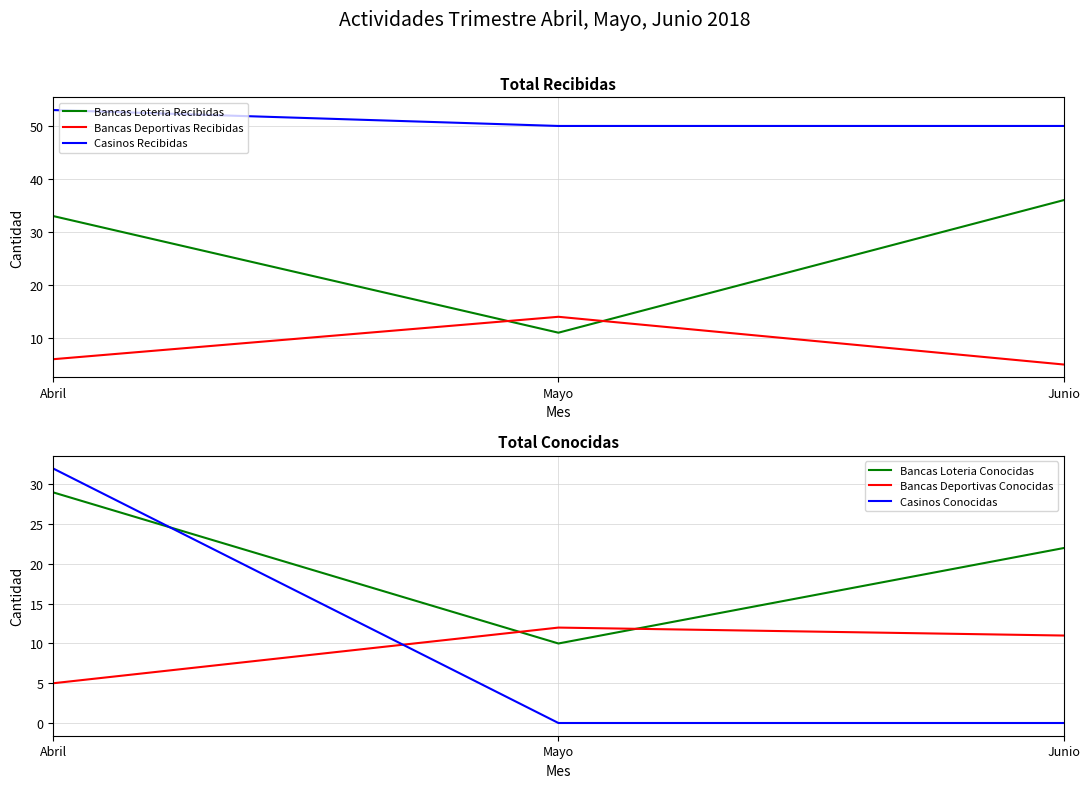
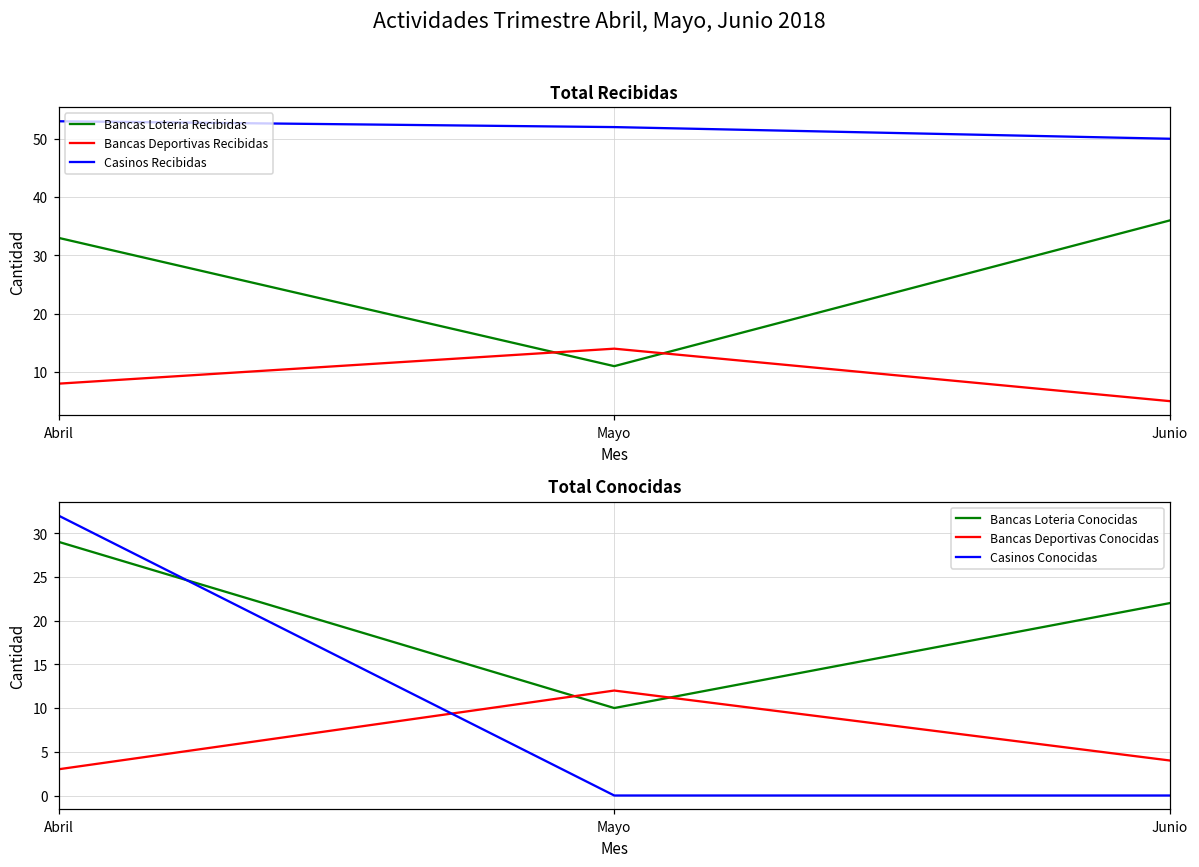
  {
    "Total Recibidas": {
      "Bancas Loteria Recibidas": {
        "Abril": 33,
        "Mayo": 11,
        "Junio": 36
      },
      "Bancas Deportivas Recibidas": {
-       "Abril": 6,
+       "Abril": 8,
        "Mayo": 14,
        "Junio": 5
      },
      "Casinos Recibidas": {
        "Abril": 53,
-       "Mayo": 50,
+       "Mayo": 52,
        "Junio": 50
      }
    },
    "Total Conocidas": {
      "Bancas Loteria Conocidas": {
        "Abril": 29,
        "Mayo": 10,
        "Junio": 22
      },
      "Bancas Deportivas Conocidas": {
-       "Abril": 5,
+       "Abril": 3,
        "Mayo": 12,
-       "Junio": 11
+       "Junio": 4
      },
      "Casinos Conocidas": {
        "Abril": 32,
        "Mayo": 0,
        "Junio": 0
      }
    }
  }
